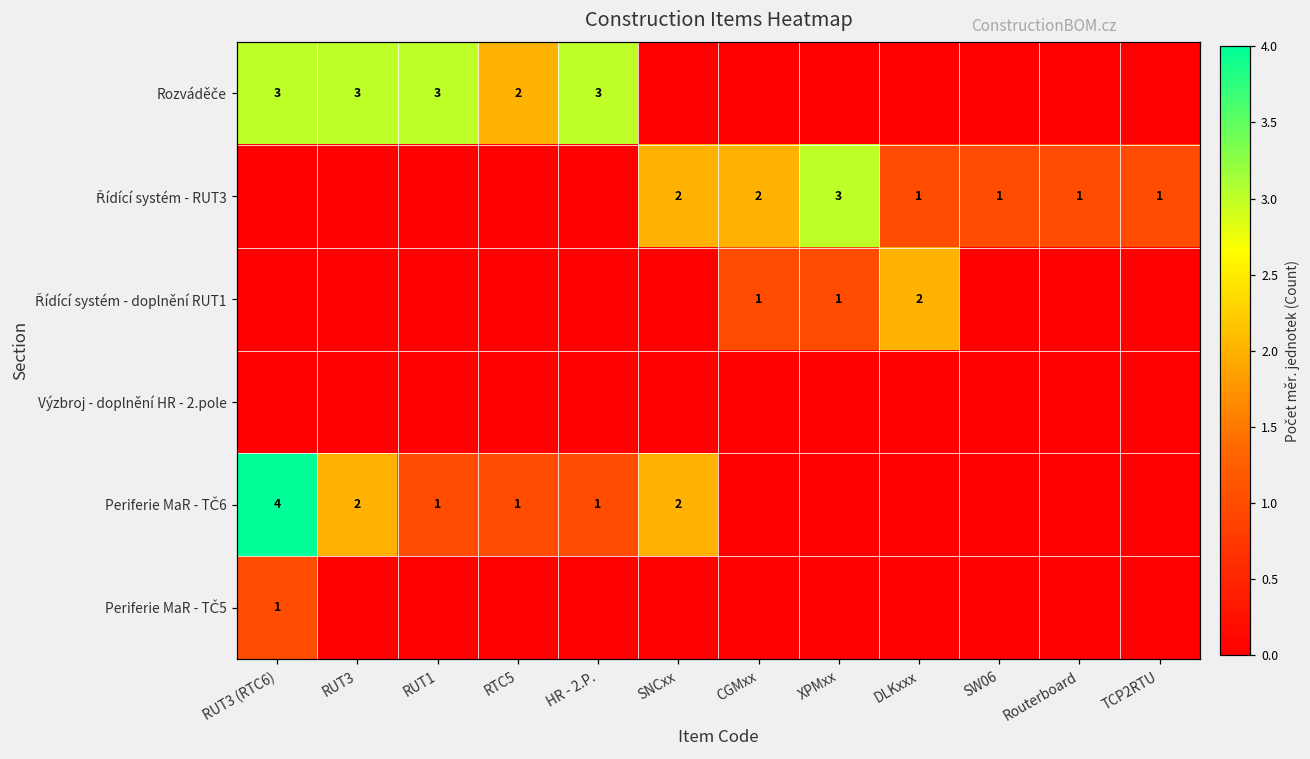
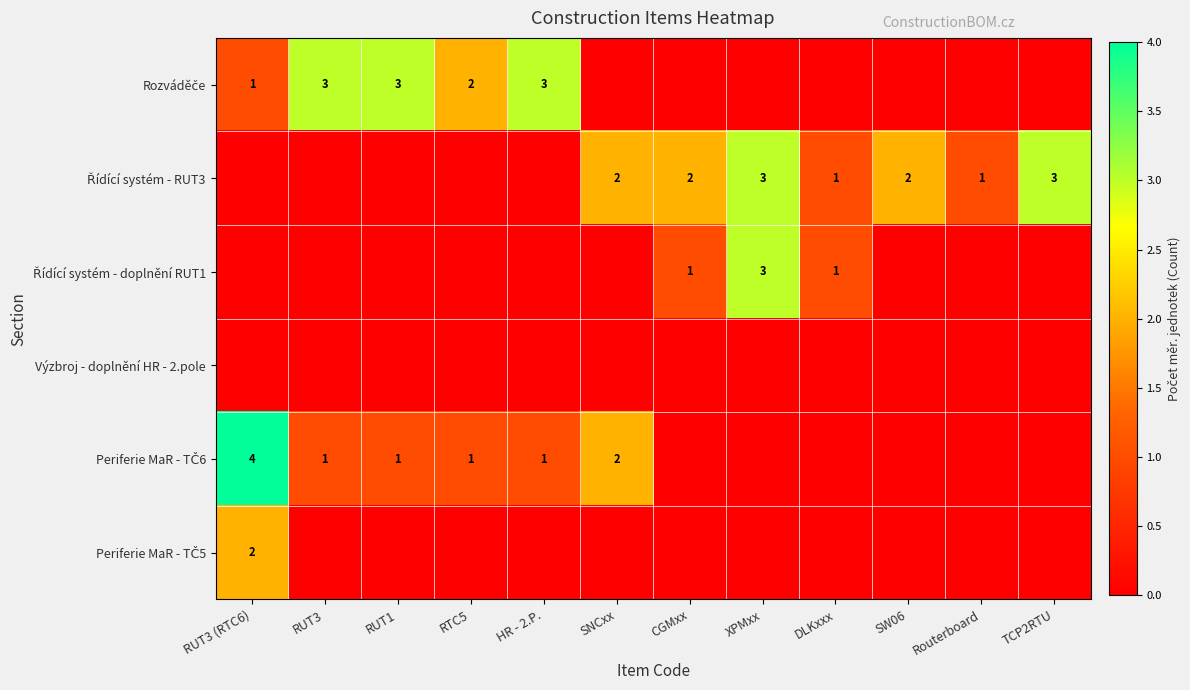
  {
    "Rozváděče": {
-     "RUT3 (RTC6)": 3,
+     "RUT3 (RTC6)": 1,
      "RUT3": 3,
      "RUT1": 3,
      "RTC5": 2,
      "HR - 2.P.": 3
    },
    "Řídící systém - RUT3": {
      "SNCxx": 2,
      "CGMxx": 2,
      "XPMxx": 3,
      "DLKxxx": 1,
-     "SW06": 1,
+     "SW06": 2,
      "Routerboard": 1,
-     "TCP2RTU": 1
+     "TCP2RTU": 3
    },
    "Řídící systém - doplnění RUT1": {
      "CGMxx": 1,
-     "XPMxx": 1,
-     "DLKxxx": 2
+     "XPMxx": 3,
+     "DLKxxx": 1
    },
    "Periferie MaR - TČ6": {
      "RUT3 (RTC6)": 4,
-     "RUT3": 2,
+     "RUT3": 1,
      "RUT1": 1,
      "RTC5": 1,
      "HR - 2.P.": 1,
      "SNCxx": 2
    },
    "Periferie MaR - TČ5": {
-     "RUT3 (RTC6)": 1
+     "RUT3 (RTC6)": 2
    }
  }
